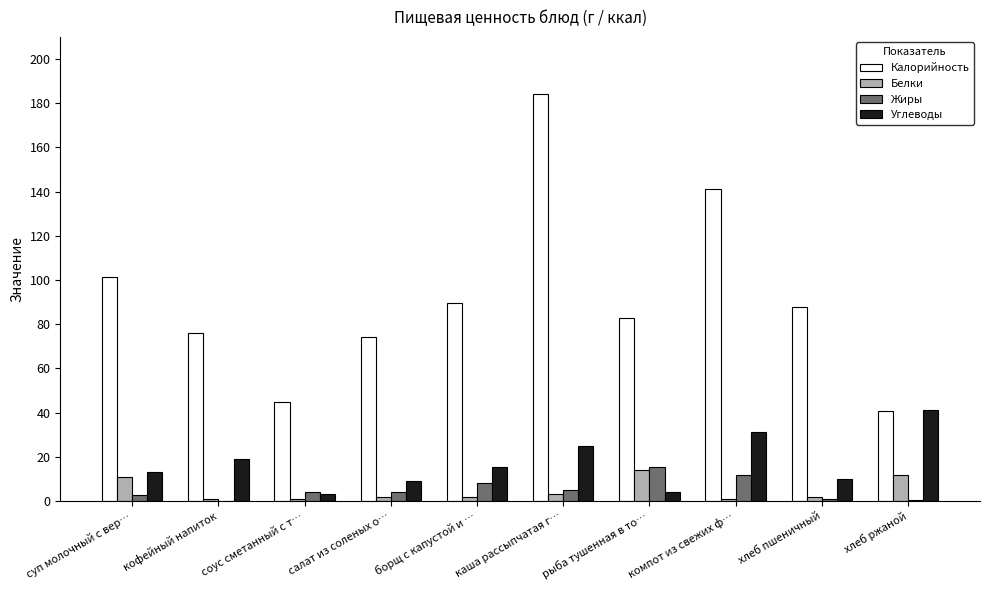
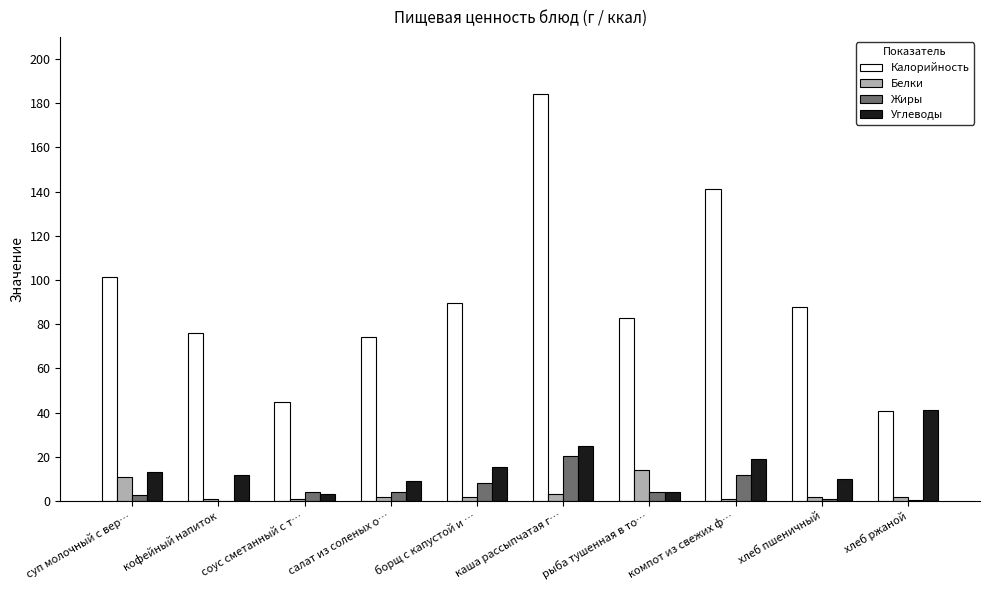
  {
    "Калорийность": {
      "суп молочный с вер…": 101,
      "кофейный напиток": 76,
      "соус сметанный с т…": 45,
      "салат из соленых о…": 74,
      "борщ с капустой и …": 90,
      "каша рассыпчатая г…": 184,
      "рыба тушенная в то…": 83,
      "компот из свежих ф…": 141,
      "хлеб пшеничный": 88,
      "хлеб ржаной": 41
    },
    "Белки": {
      "суп молочный с вер…": 11,
      "салат из соленых о…": 2,
      "борщ с капустой и …": 2,
      "каша рассыпчатая г…": 3,
      "рыба тушенная в то…": 14,
      "хлеб пшеничный": 2,
-     "хлеб ржаной": 12
+     "хлеб ржаной": 2
    },
    "Жиры": {
      "суп молочный с вер…": 3,
      "кофейный напиток": 0,
      "соус сметанный с т…": 4,
      "салат из соленых о…": 4,
      "борщ с капустой и …": 8,
-     "каша рассыпчатая г…": 5,
-     "рыба тушенная в то…": 16,
+     "каша рассыпчатая г…": 20,
+     "рыба тушенная в то…": 4,
      "компот из свежих ф…": 12
    },
    "Углеводы": {
      "суп молочный с вер…": 13,
-     "кофейный напиток": 19,
+     "кофейный напиток": 12,
      "соус сметанный с т…": 3,
      "салат из соленых о…": 9,
      "борщ с капустой и …": 15,
      "каша рассыпчатая г…": 25,
      "рыба тушенная в то…": 4,
-     "компот из свежих ф…": 31,
+     "компот из свежих ф…": 19,
      "хлеб пшеничный": 10,
      "хлеб ржаной": 41
    }
  }
